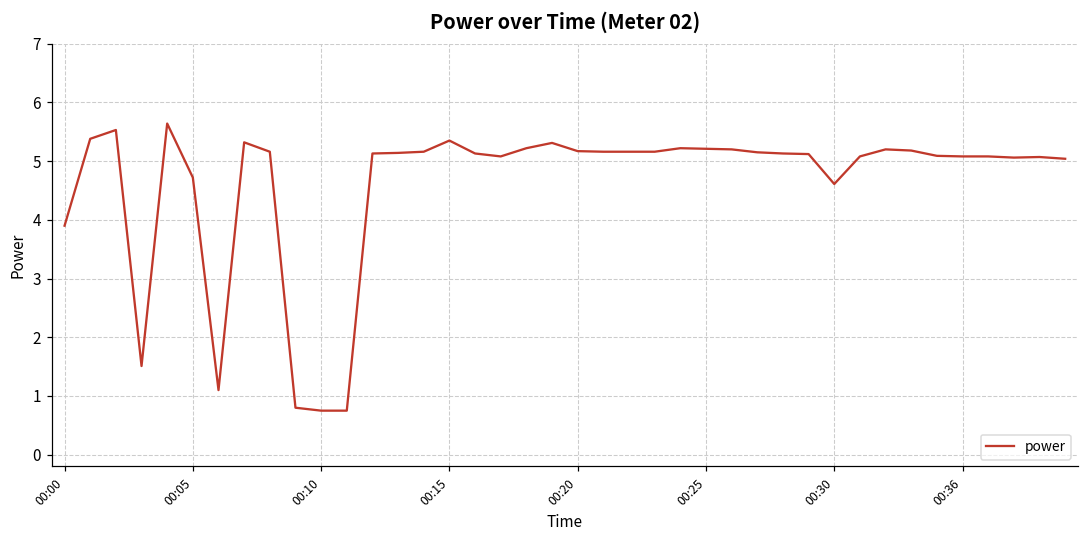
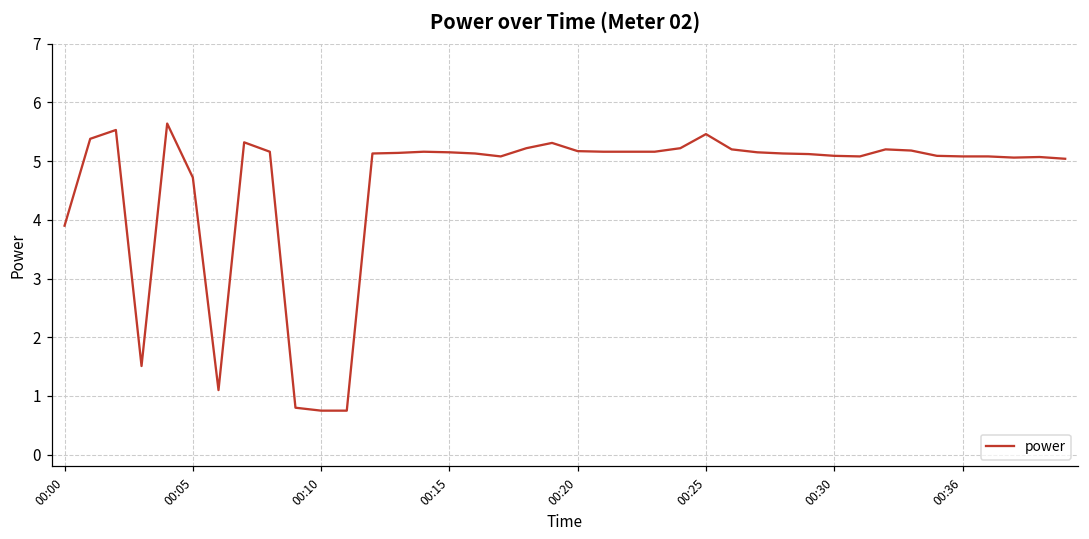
  {
    "00:00": 3.9,
    "00:05": 4.7,
    "00:10": 0.8,
-   "00:15": 5.4,
+   "00:15": 5.2,
    "00:20": 5.2,
-   "00:25": 5.2,
-   "00:30": 4.6,
+   "00:25": 5.5,
+   "00:30": 5.1,
    "00:36": 5.1
  }
